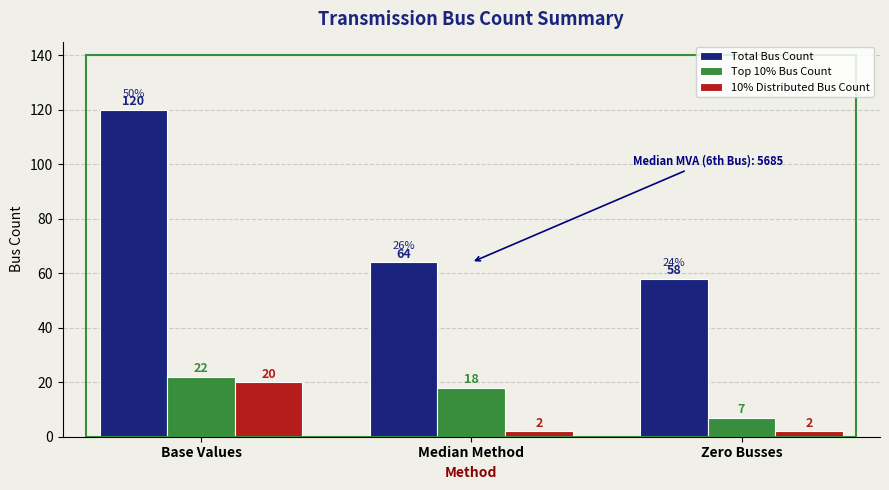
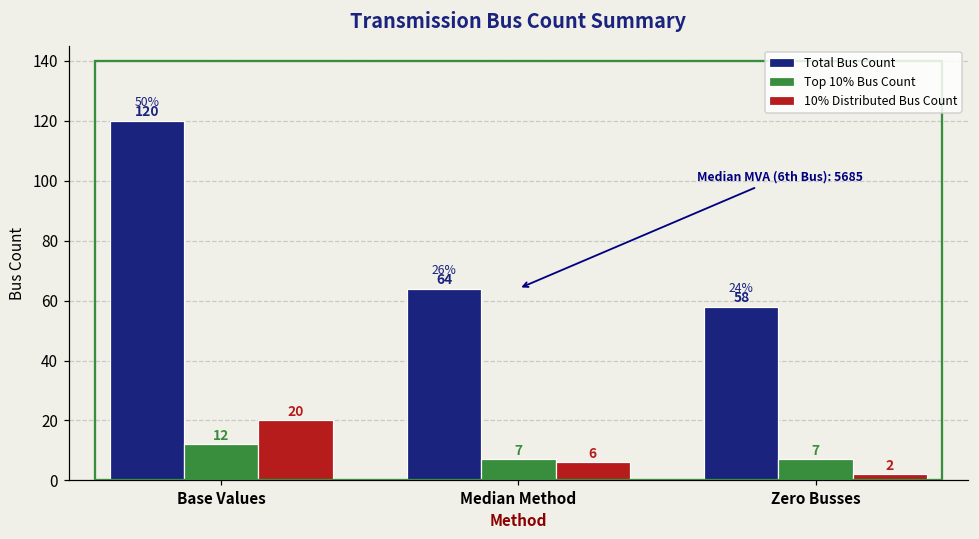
  {
    "Top 10% Bus Count": {
-     "Base Values": 22,
-     "Median Method": 18,
+     "Base Values": 12,
+     "Median Method": 7,
      "Zero Busses": 7
    },
    "10% Distributed Bus Count": {
      "Base Values": 20,
-     "Median Method": 2,
+     "Median Method": 6,
      "Zero Busses": 2
    }
  }
